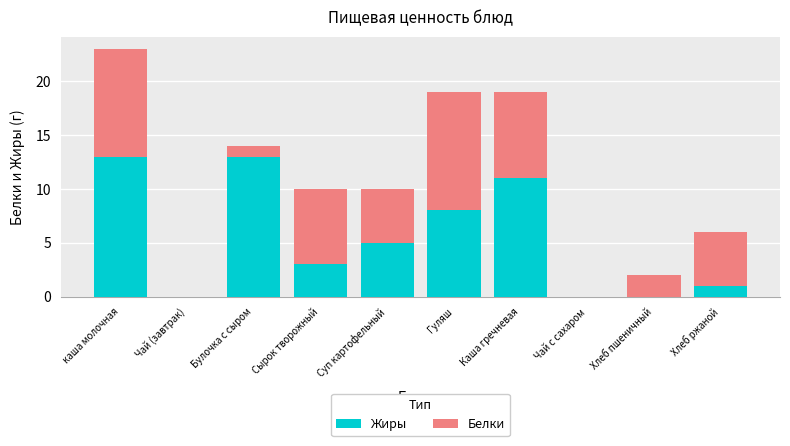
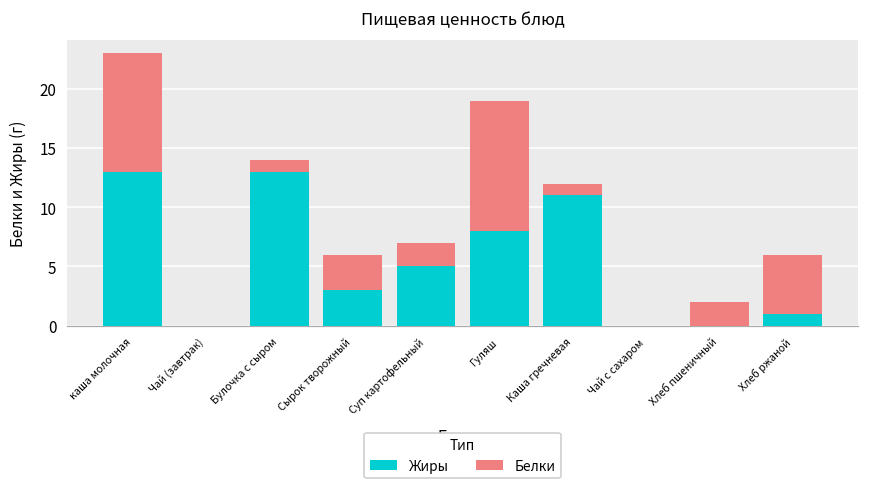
  {
    "Жиры": {
      "каша молочная": 13,
      "Чай (завтрак)": 0,
      "Булочка с сыром": 13,
      "Сырок творожный": 3,
      "Суп картофельный": 5,
      "Гуляш": 8,
      "Каша гречневая": 11,
      "Чай с сахаром": 0,
      "Хлеб пшеничный": 0,
      "Хлеб ржаной": 1
    },
    "Белки": {
      "каша молочная": 10,
      "Чай (завтрак)": 0,
      "Булочка с сыром": 1,
-     "Сырок творожный": 7,
-     "Суп картофельный": 5,
+     "Сырок творожный": 3,
+     "Суп картофельный": 2,
      "Гуляш": 11,
-     "Каша гречневая": 8,
+     "Каша гречневая": 1,
      "Чай с сахаром": 0,
      "Хлеб пшеничный": 2,
      "Хлеб ржаной": 5
    }
  }
